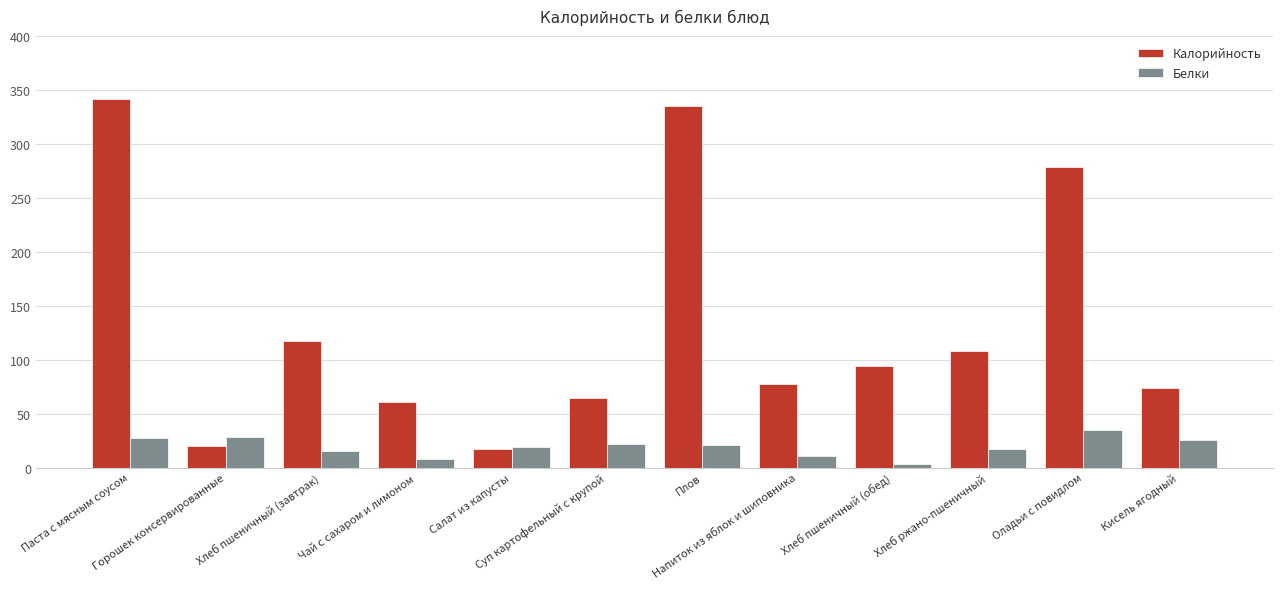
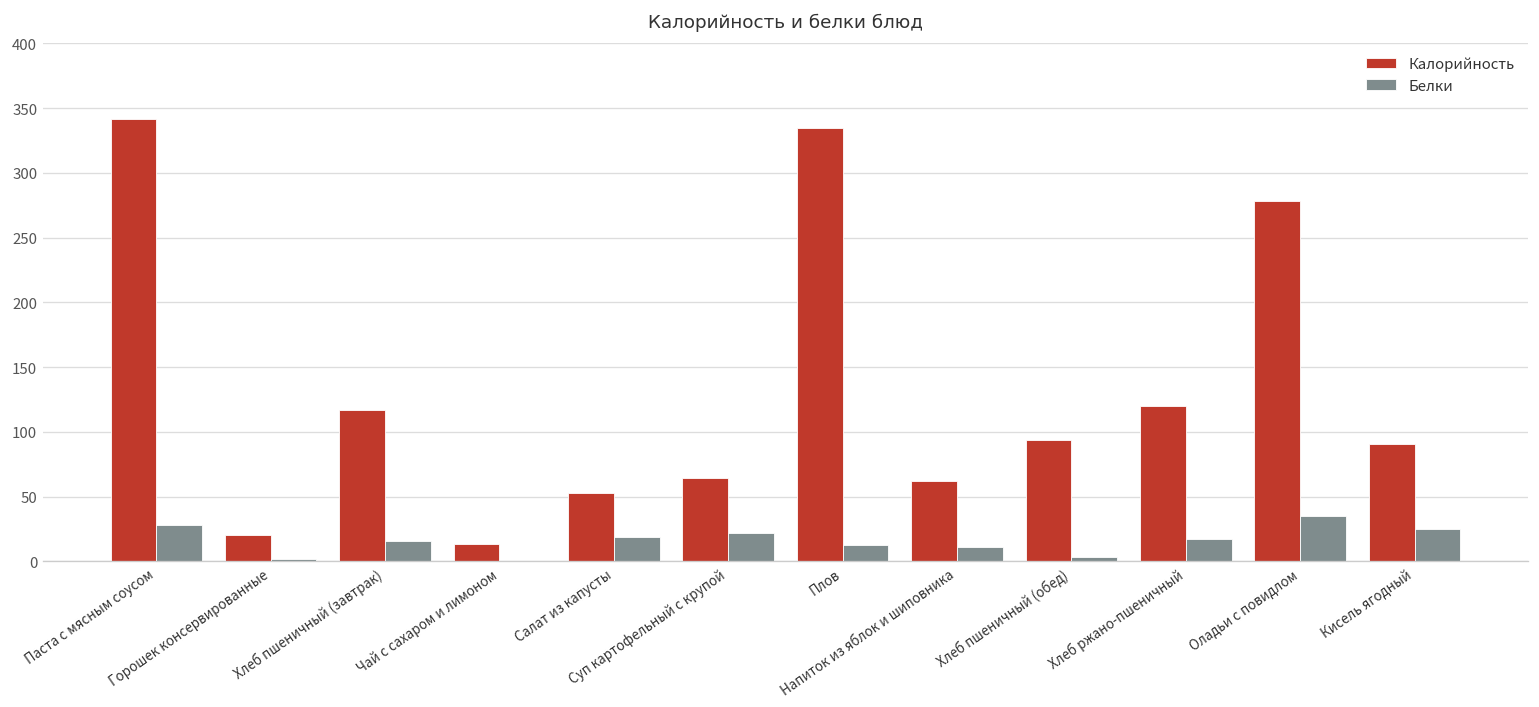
  {
    "Калорийность": {
      "Паста с мясным соусом": 342,
      "Горошек консервированные": 20,
      "Хлеб пшеничный (завтрак)": 117,
-     "Чай с сахаром и лимоном": 61,
-     "Салат из капусты": 17,
+     "Чай с сахаром и лимоном": 13,
+     "Салат из капусты": 53,
      "Суп картофельный с крупой": 65,
      "Плов": 335,
-     "Напиток из яблок и шиповника": 78,
+     "Напиток из яблок и шиповника": 62,
      "Хлеб пшеничный (обед)": 94,
-     "Хлеб ржано-пшеничный": 108,
+     "Хлеб ржано-пшеничный": 120,
      "Оладьи с повидлом": 279,
-     "Кисель ягодный": 73
+     "Кисель ягодный": 91
    },
    "Белки": {
      "Паста с мясным соусом": 28,
-     "Горошек консервированные": 28,
+     "Горошек консервированные": 2,
      "Хлеб пшеничный (завтрак)": 16,
-     "Чай с сахаром и лимоном": 8,
+     "Чай с сахаром и лимоном": 0,
      "Салат из капусты": 19,
      "Суп картофельный с крупой": 22,
-     "Плов": 21,
+     "Плов": 13,
      "Напиток из яблок и шиповника": 11,
      "Хлеб пшеничный (обед)": 3,
      "Хлеб ржано-пшеничный": 17,
      "Оладьи с повидлом": 35,
      "Кисель ягодный": 25
    }
  }
